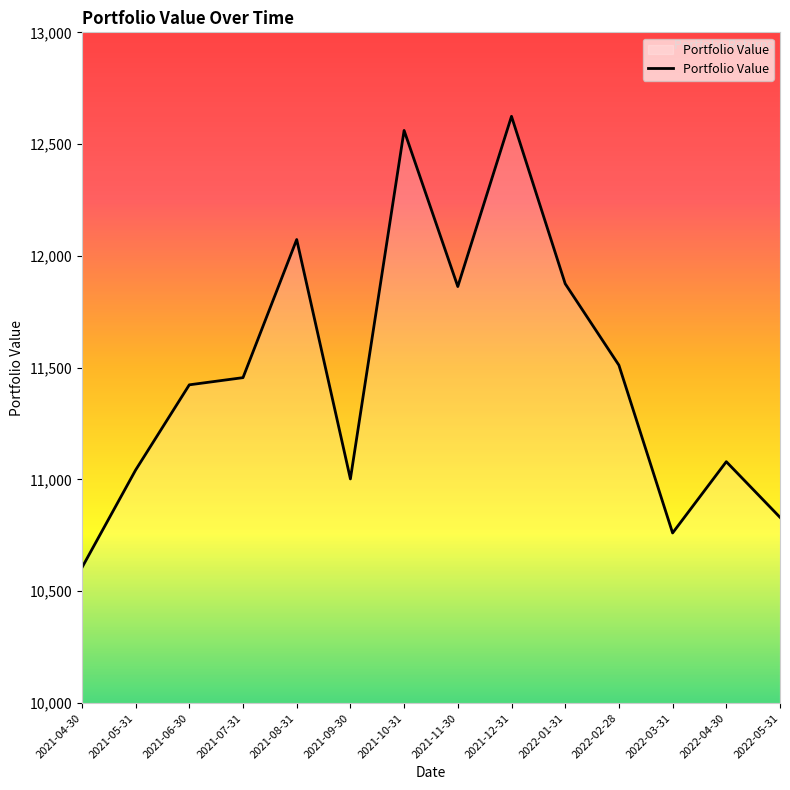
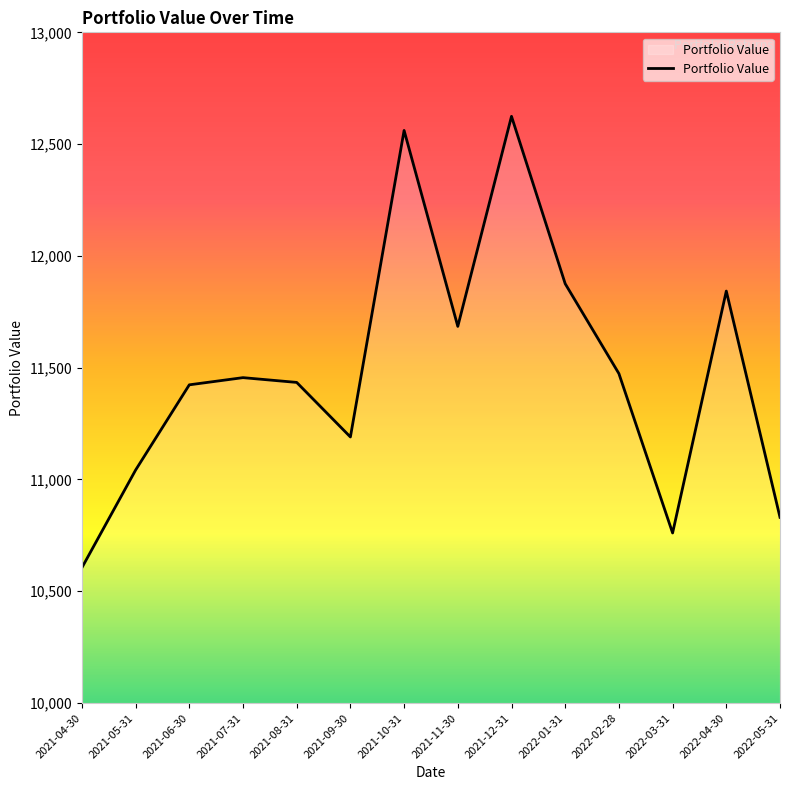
  {
    "2021-04-30": "10,610",
    "2021-05-31": "11,040",
    "2021-06-30": "11,420",
    "2021-07-31": "11,460",
-   "2021-08-31": "12,070",
-   "2021-09-30": "11,000",
+   "2021-08-31": "11,430",
+   "2021-09-30": "11,190",
    "2021-10-31": "12,560",
-   "2021-11-30": "11,860",
+   "2021-11-30": "11,680",
    "2021-12-31": "12,620",
    "2022-01-31": "11,880",
-   "2022-02-28": "11,510",
+   "2022-02-28": "11,470",
    "2022-03-31": "10,760",
-   "2022-04-30": "11,080",
+   "2022-04-30": "11,840",
    "2022-05-31": "10,830"
  }
